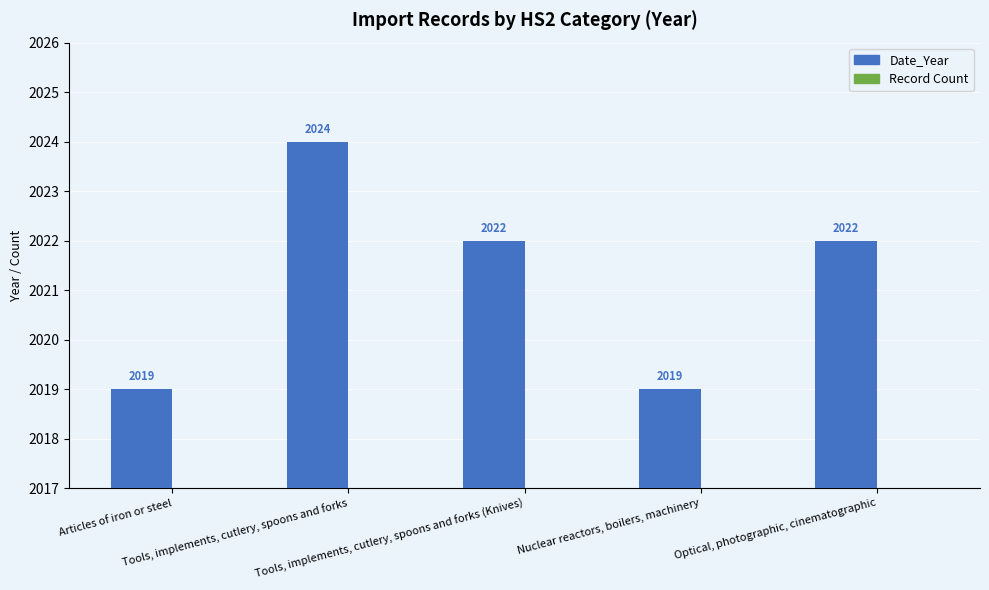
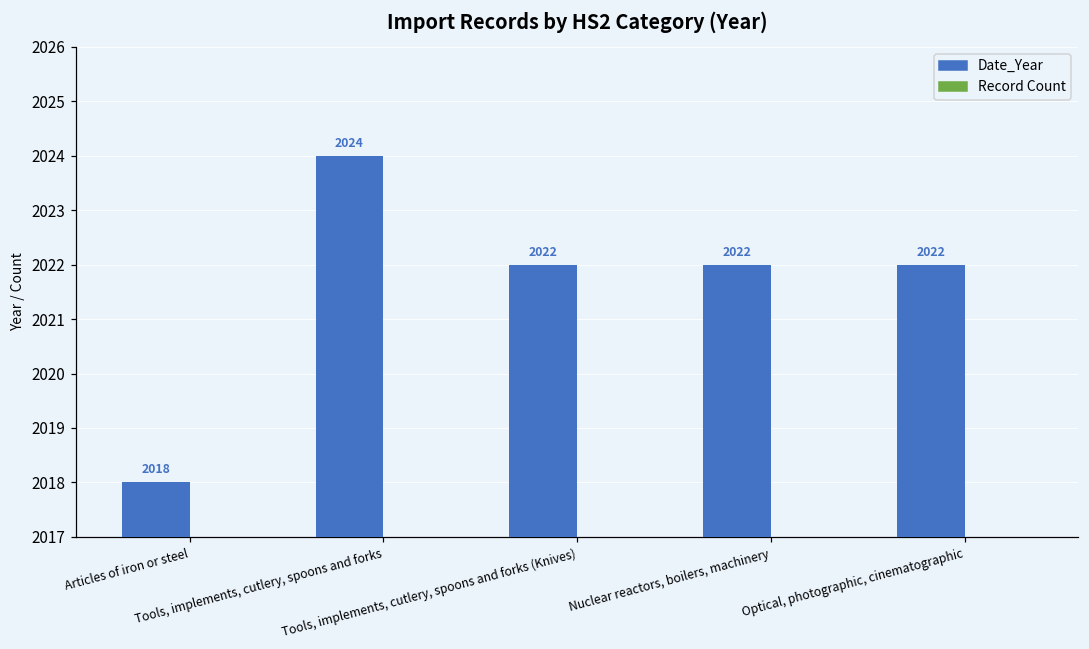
  {
    "Date_Year": {
-     "Articles of iron or steel": 2019,
+     "Articles of iron or steel": 2018,
      "Tools, implements, cutlery, spoons and forks": 2024,
      "Tools, implements, cutlery, spoons and forks (Knives)": 2022,
-     "Nuclear reactors, boilers, machinery": 2019,
+     "Nuclear reactors, boilers, machinery": 2022,
      "Optical, photographic, cinematographic": 2022
    }
  }
